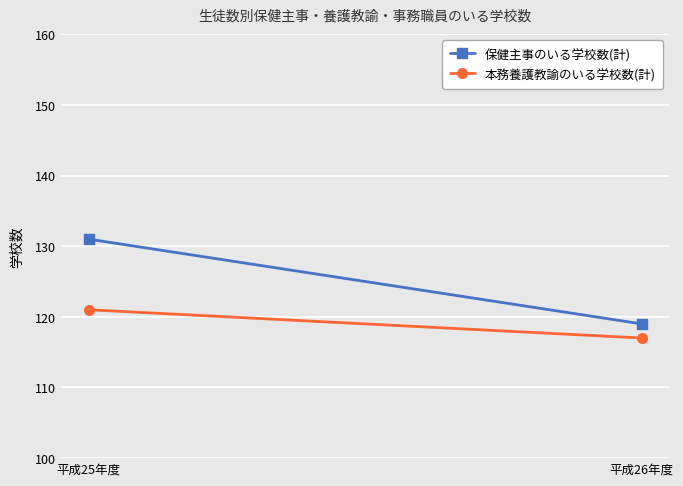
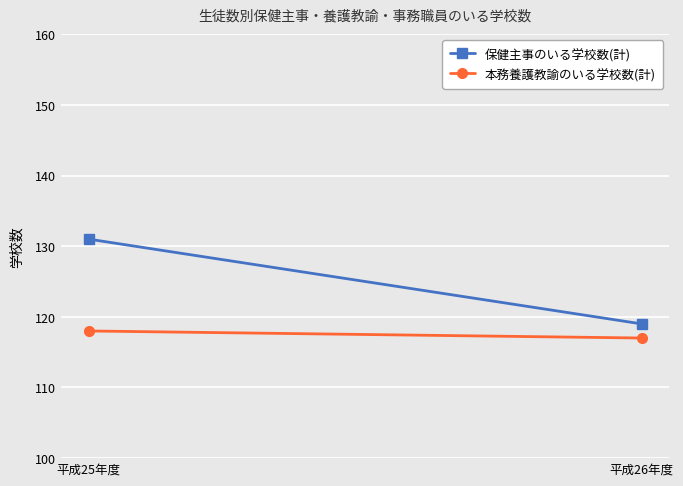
  {
    "保健主事のいる学校数(計)": {
      "平成25年度": 131,
      "平成26年度": 119
    },
    "本務養護教諭のいる学校数(計)": {
-     "平成25年度": 121,
+     "平成25年度": 118,
      "平成26年度": 117
    }
  }
